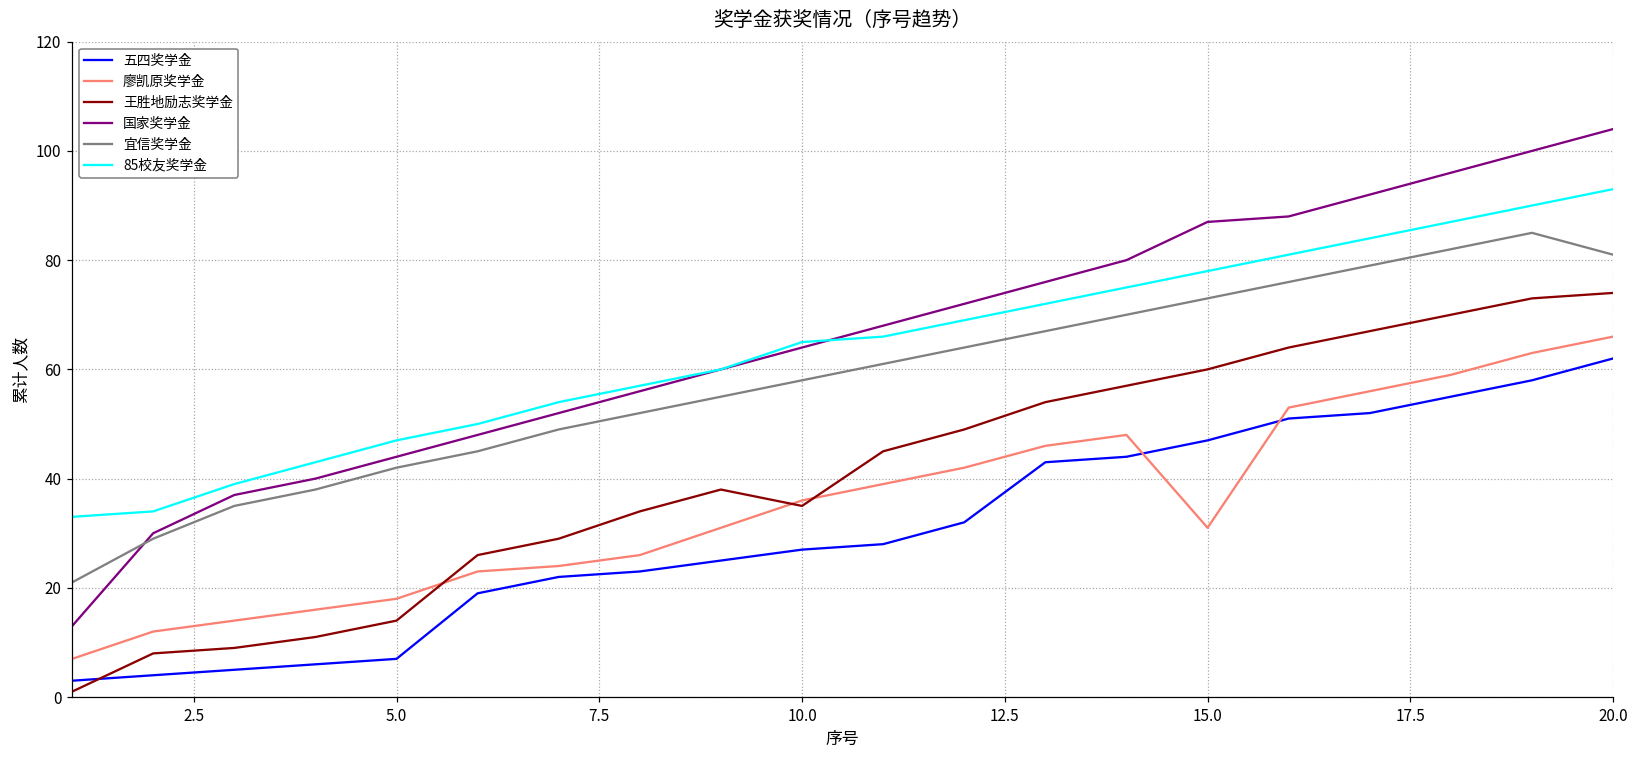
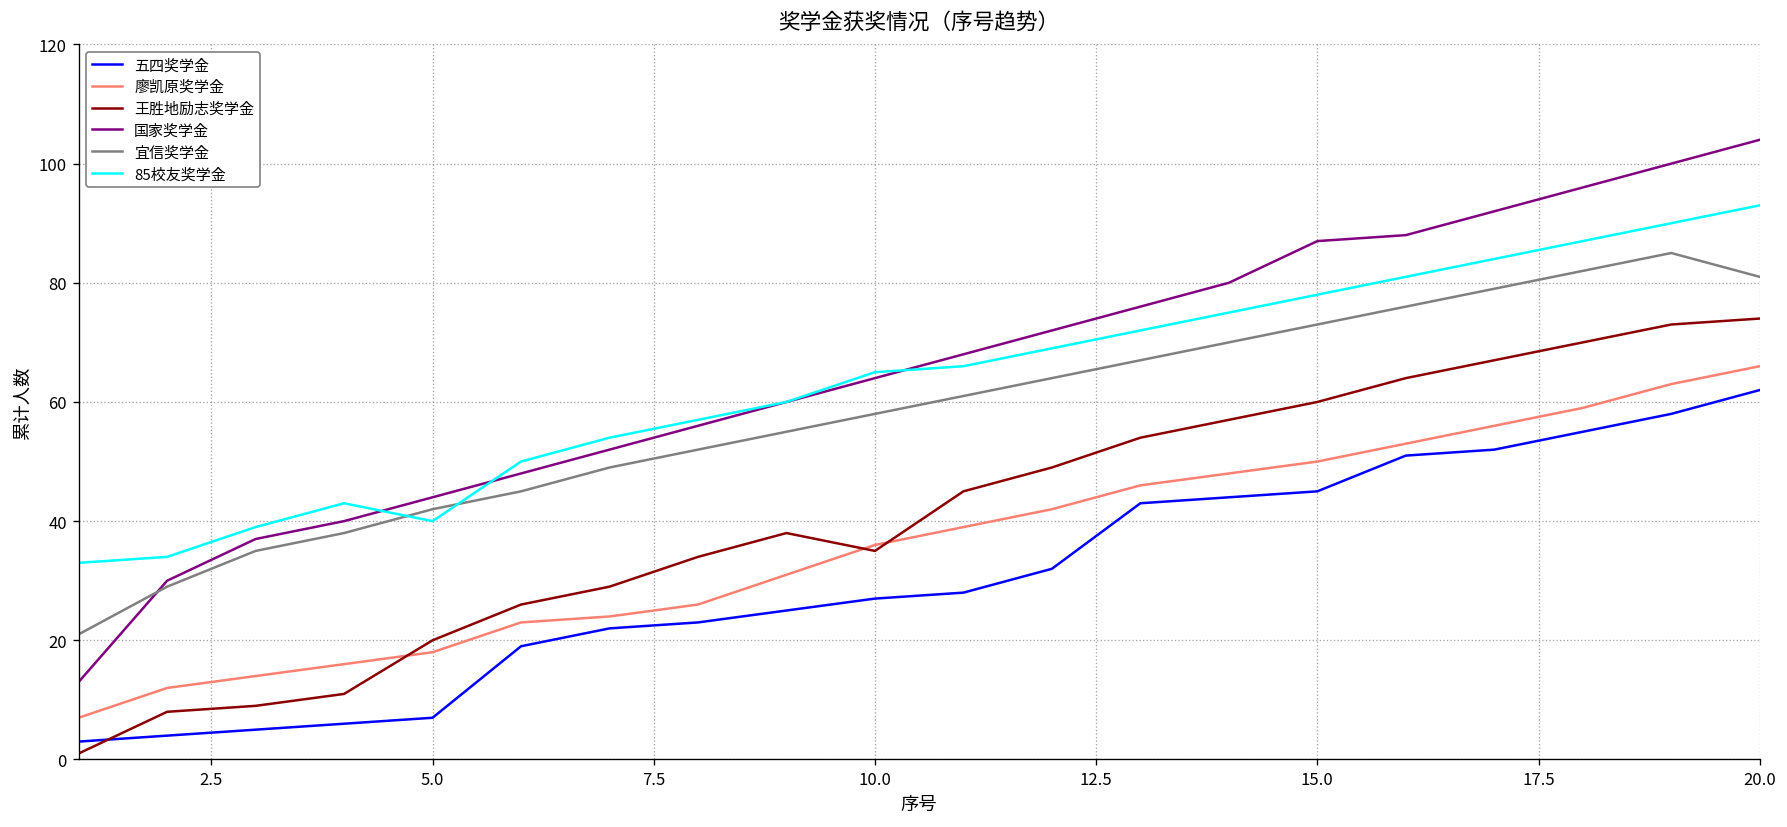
  {
    "五四奖学金": {
      "5.0": 7,
      "10.0": 27,
-     "15.0": 47,
+     "15.0": 45,
      "20.0": 62
    },
    "廖凯原奖学金": {
      "5.0": 18,
      "10.0": 36,
-     "15.0": 31,
+     "15.0": 50,
      "20.0": 66
    },
    "王胜地励志奖学金": {
-     "5.0": 14,
+     "5.0": 20,
      "10.0": 35,
      "15.0": 60,
      "20.0": 74
    },
    "国家奖学金": {
      "5.0": 44,
      "10.0": 64,
      "15.0": 87,
      "20.0": 104
    },
    "宜信奖学金": {
      "5.0": 42,
      "10.0": 58,
      "15.0": 73,
      "20.0": 81
    },
    "85校友奖学金": {
-     "5.0": 47,
+     "5.0": 40,
      "10.0": 65,
      "15.0": 78,
      "20.0": 93
    }
  }
